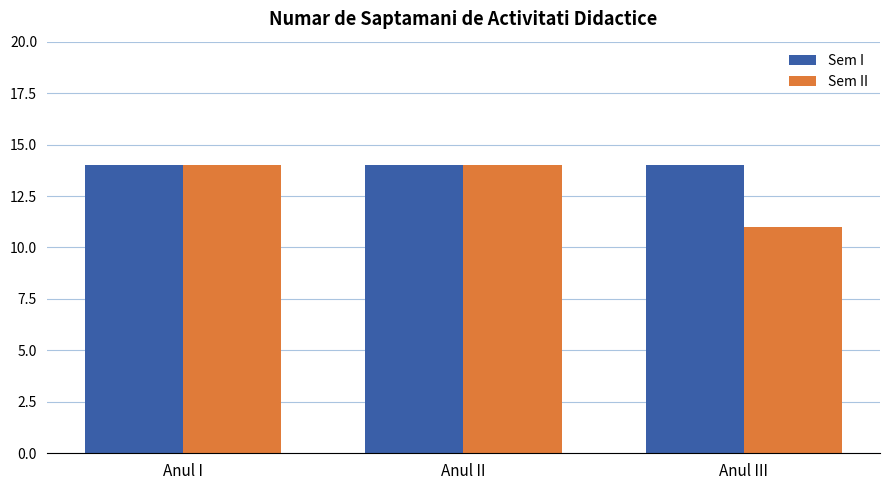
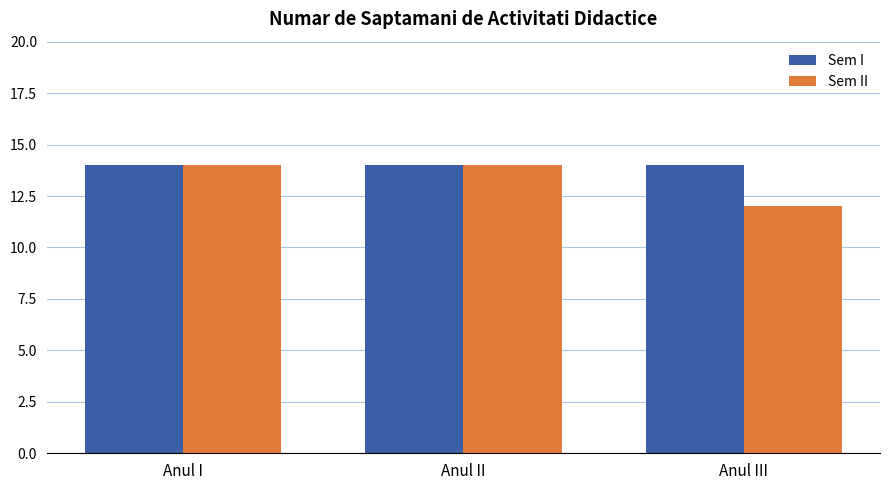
  {
    "Sem I": {
      "Anul I": 14,
      "Anul II": 14,
      "Anul III": 14
    },
    "Sem II": {
      "Anul I": 14,
      "Anul II": 14,
-     "Anul III": 11
+     "Anul III": 12
    }
  }
